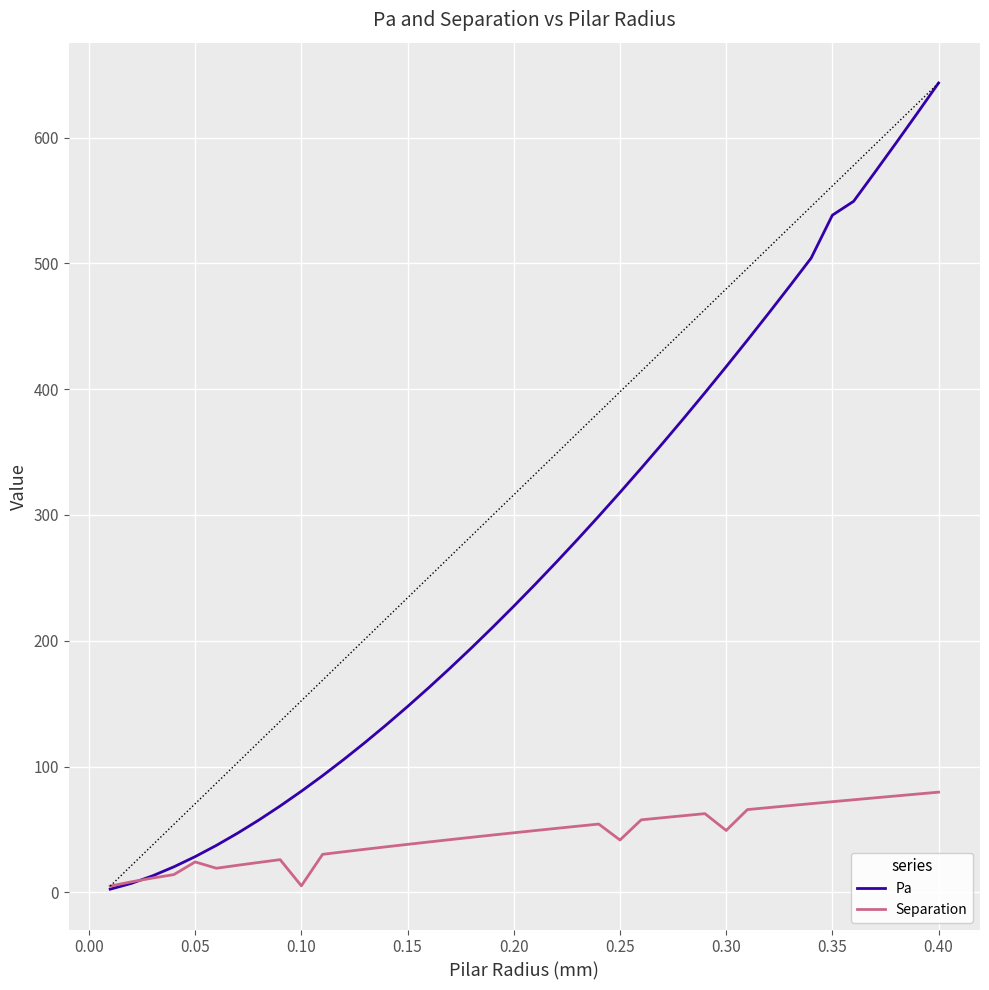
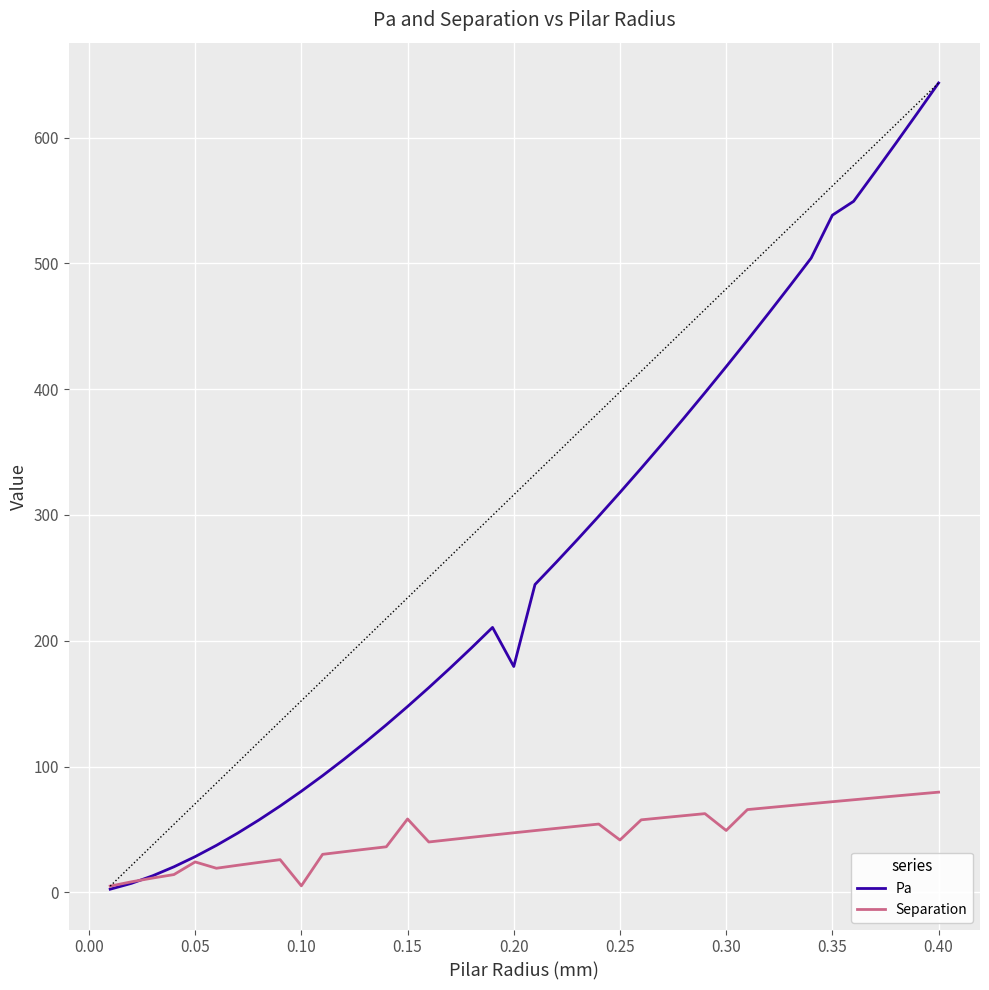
  {
    "Pa": {
      "0.05": 28,
      "0.10": 80,
      "0.15": 148,
-     "0.20": 227,
+     "0.20": 180,
      "0.25": 318,
      "0.30": 418,
      "0.35": 538
    },
    "Separation": {
      "0.05": 24,
      "0.10": 5,
-     "0.15": 38,
+     "0.15": 58,
      "0.20": 47,
      "0.25": 42,
      "0.30": 49,
      "0.35": 72,
      "0.40": 80
    }
  }
